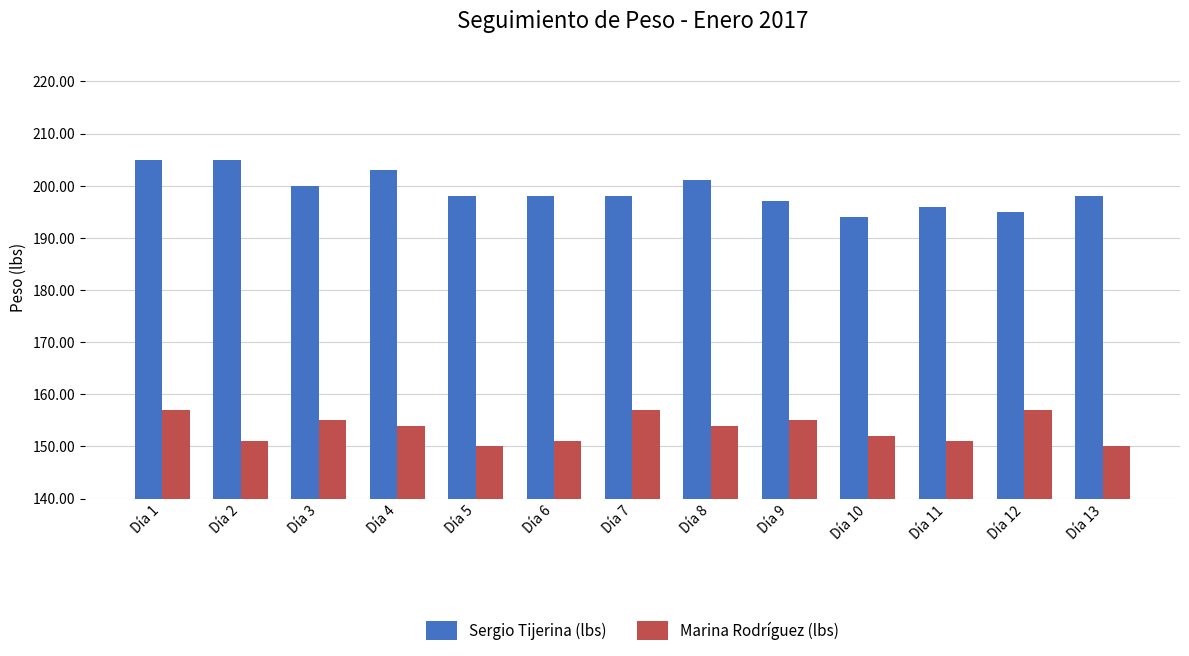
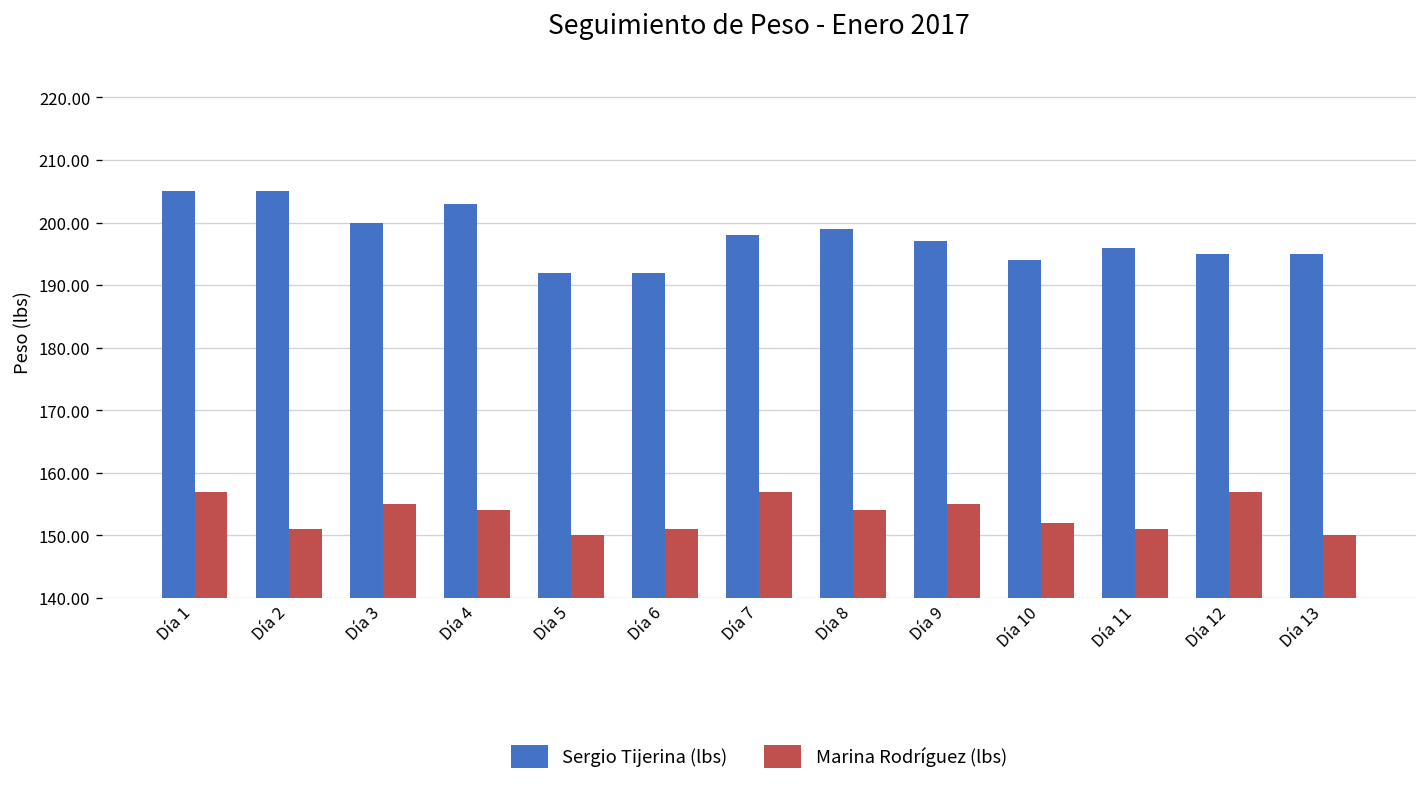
  {
    "Sergio Tijerina (lbs)": {
      "Día 1": 205,
      "Día 2": 205,
      "Día 3": 200,
      "Día 4": 203,
-     "Día 5": 198,
-     "Día 6": 198,
+     "Día 5": 192,
+     "Día 6": 192,
      "Día 7": 198,
-     "Día 8": 201,
+     "Día 8": 199,
      "Día 9": 197,
      "Día 10": 194,
      "Día 11": 196,
      "Día 12": 195,
-     "Día 13": 198
+     "Día 13": 195
    },
    "Marina Rodríguez (lbs)": {
      "Día 1": 157,
      "Día 2": 151,
      "Día 3": 155,
      "Día 4": 154,
      "Día 5": 150,
      "Día 6": 151,
      "Día 7": 157,
      "Día 8": 154,
      "Día 9": 155,
      "Día 10": 152,
      "Día 11": 151,
      "Día 12": 157,
      "Día 13": 150
    }
  }
